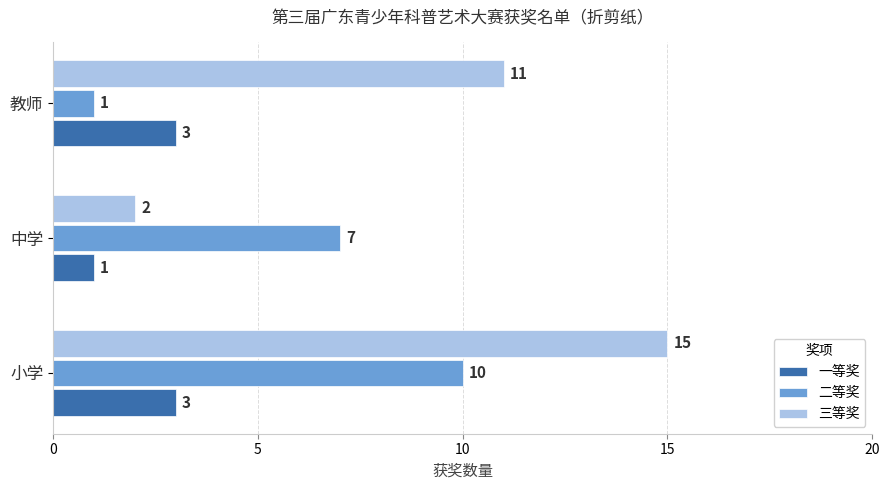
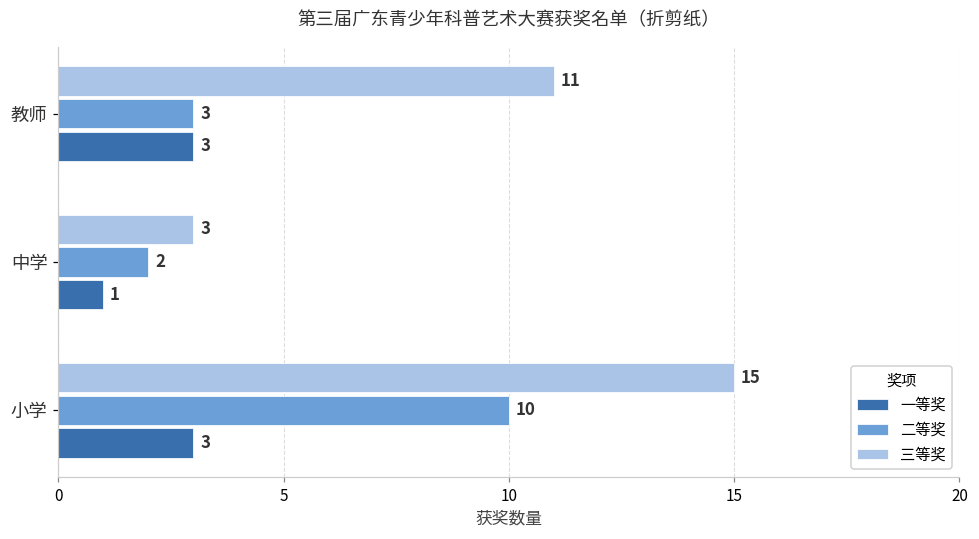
  {
    "一等奖": {
      "教师": 3,
      "中学": 1,
      "小学": 3
    },
    "二等奖": {
-     "教师": 1,
-     "中学": 7,
+     "教师": 3,
+     "中学": 2,
      "小学": 10
    },
    "三等奖": {
      "教师": 11,
-     "中学": 2,
+     "中学": 3,
      "小学": 15
    }
  }
